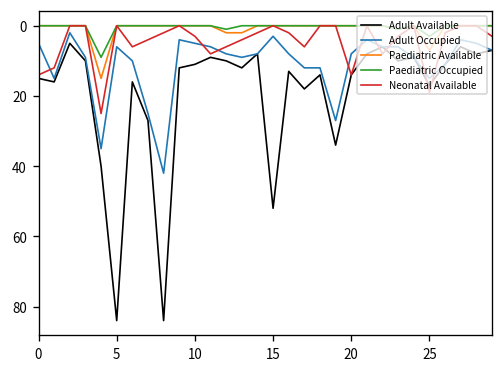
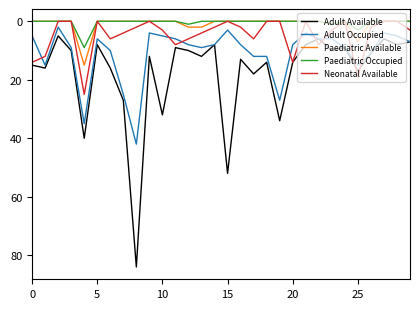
  {
    "Adult Available": {
      "0": 15,
-     "5": 84,
-     "10": 11,
+     "5": 8,
+     "10": 32,
      "15": 52
    },
    "Adult Occupied": {
      "0": 5,
      "5": 6,
      "10": 5,
      "15": 3,
      "20": 8
    },
    "Neonatal Available": {
      "0": 14,
      "10": 3
    }
  }
